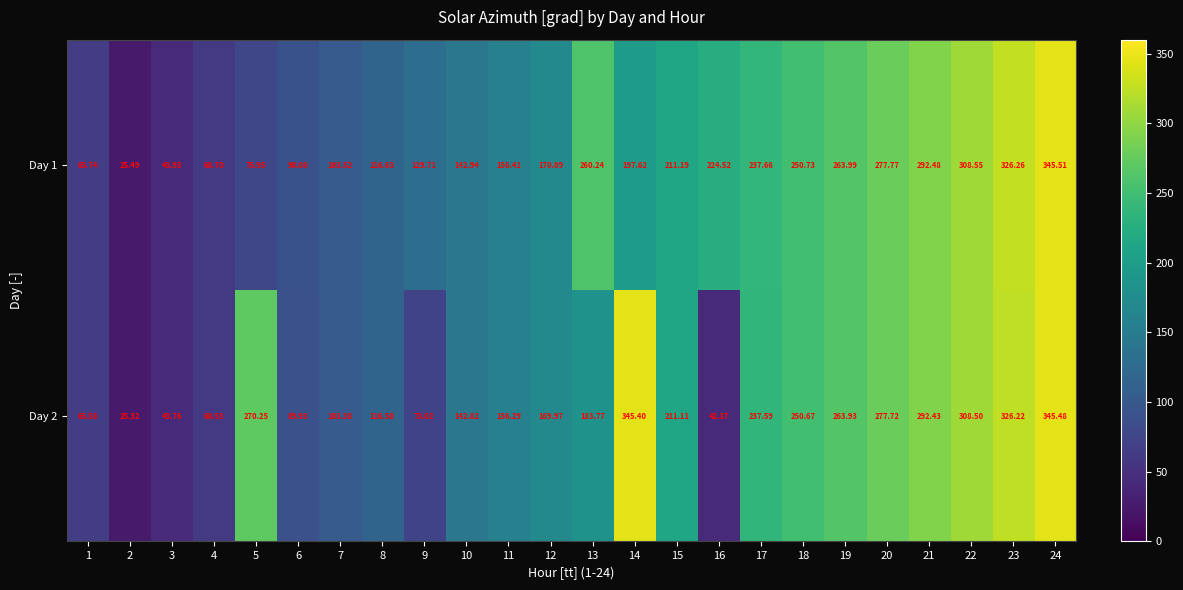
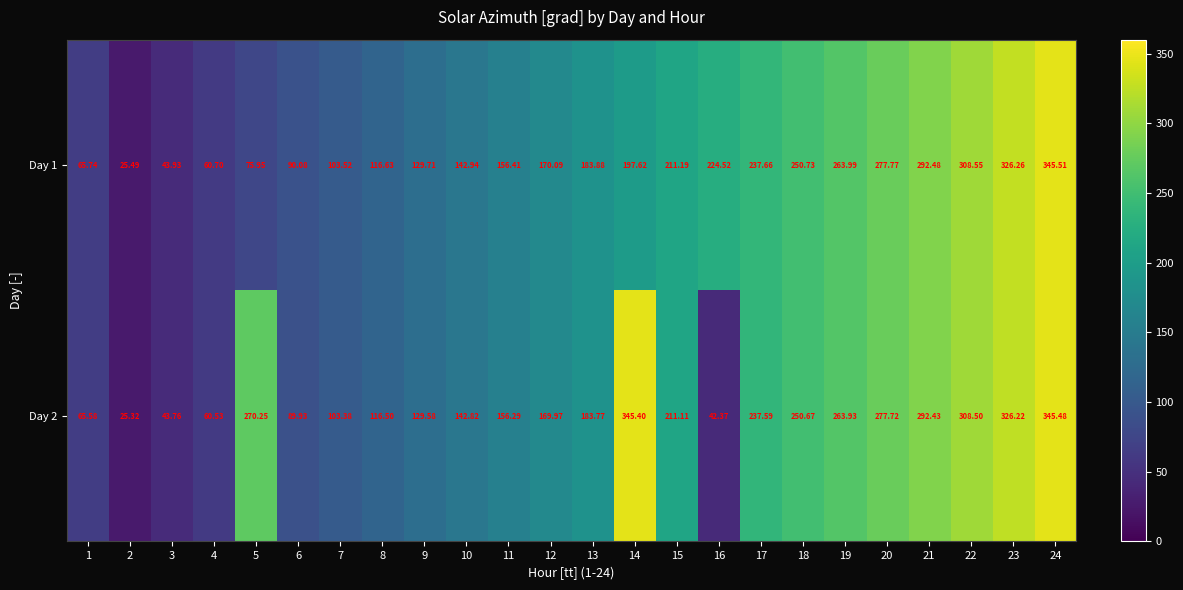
  {
    "Day 1": {
      "1": 65.74,
      "2": 25.49,
      "3": 43.93,
      "4": 60.70,
      "5": 75.95,
      "6": 90.08,
      "7": 103.52,
      "8": 116.63,
      "9": 129.71,
      "10": 142.94,
      "11": 156.41,
      "12": 170.09,
-     "13": 260.24,
+     "13": 183.88,
      "14": 197.62,
      "15": 211.19,
      "16": 224.52,
      "17": 237.66,
      "18": 250.73,
      "19": 263.99,
      "20": 277.77,
      "21": 292.48,
      "22": 308.55,
      "23": 326.26,
      "24": 345.51
    },
    "Day 2": {
      "1": 65.58,
      "2": 25.32,
      "3": 43.76,
      "4": 60.53,
      "5": 270.25,
      "6": 89.93,
      "7": 103.38,
      "8": 116.50,
-     "9": 73.02,
+     "9": 129.58,
      "10": 142.82,
      "11": 156.29,
      "12": 169.97,
      "13": 183.77,
      "14": 345.40,
      "15": 211.11,
      "16": 42.37,
      "17": 237.59,
      "18": 250.67,
      "19": 263.93,
      "20": 277.72,
      "21": 292.43,
      "22": 308.50,
      "23": 326.22,
      "24": 345.48
    }
  }
